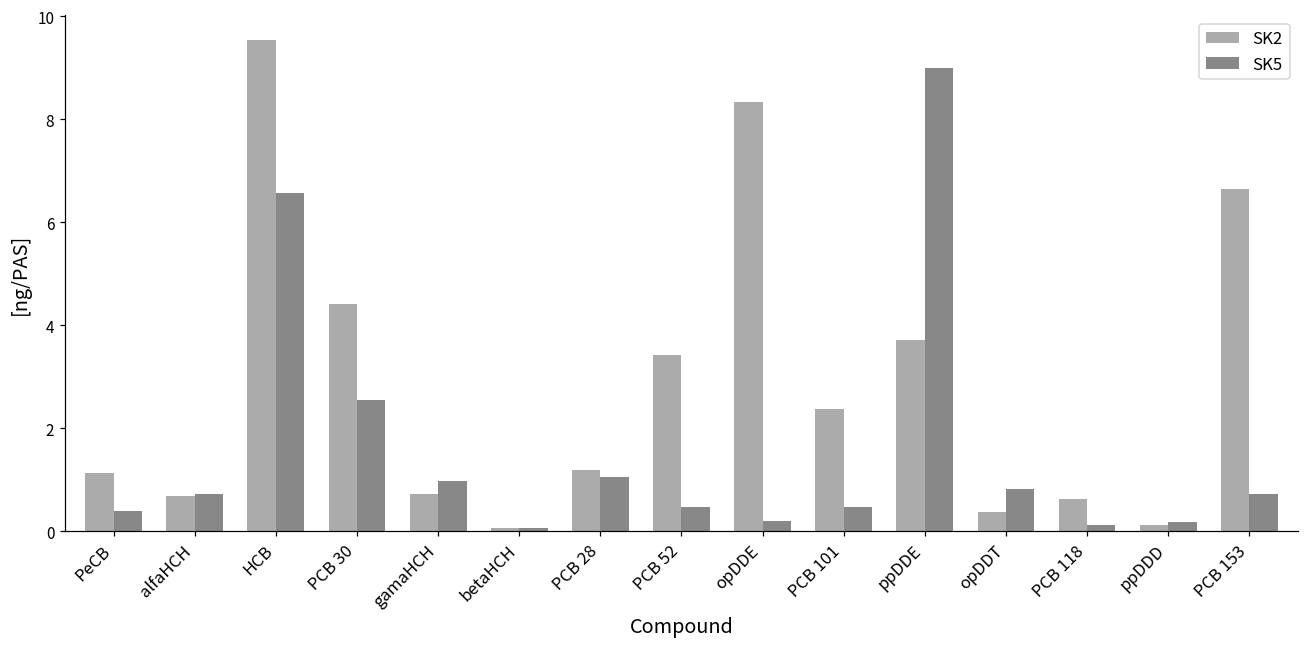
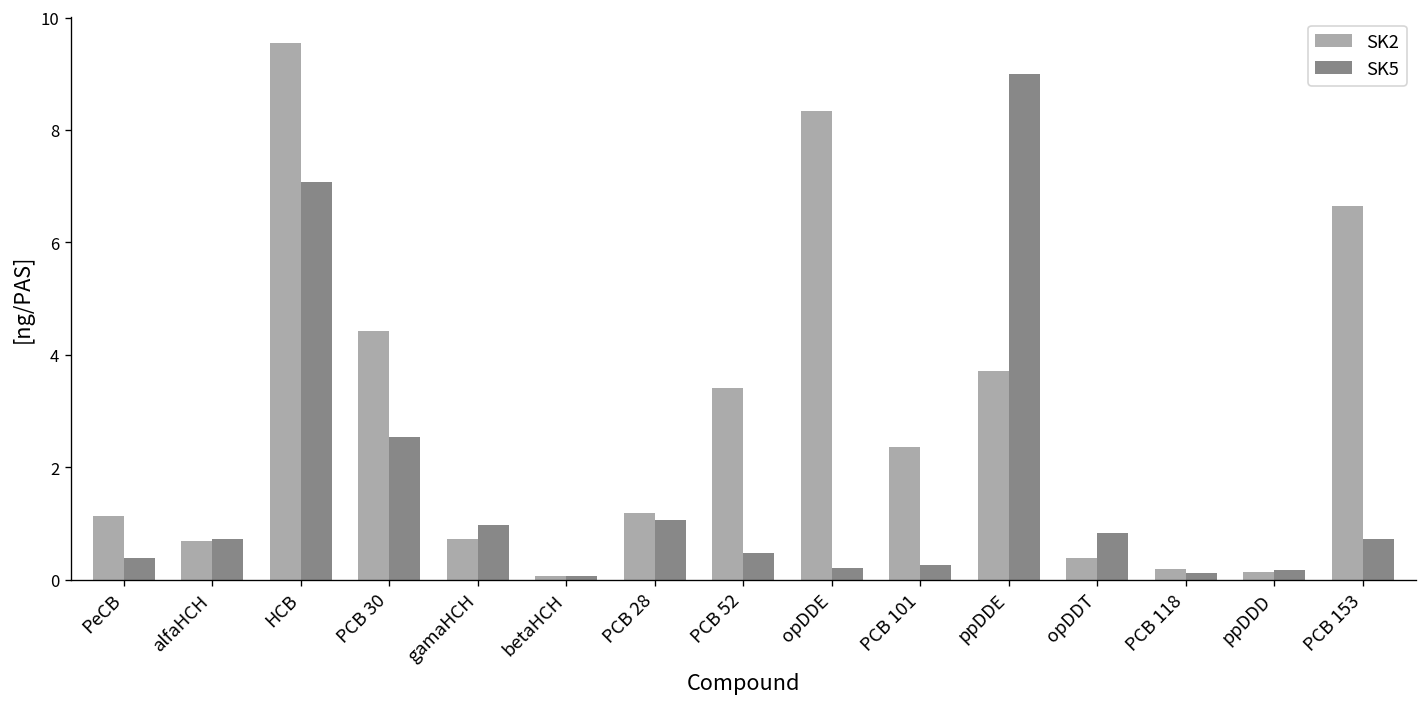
  {
    "SK2": {
      "PeCB": 1.1,
      "alfaHCH": 0.7,
      "HCB": 9.5,
      "PCB 30": 4.4,
      "gamaHCH": 0.7,
      "betaHCH": 0.1,
      "PCB 28": 1.2,
      "PCB 52": 3.4,
      "opDDE": 8.3,
      "PCB 101": 2.4,
      "ppDDE": 3.7,
      "opDDT": 0.4,
-     "PCB 118": 0.6,
+     "PCB 118": 0.2,
      "ppDDD": 0.1,
      "PCB 153": 6.7
    },
    "SK5": {
      "PeCB": 0.4,
      "alfaHCH": 0.7,
-     "HCB": 6.6,
+     "HCB": 7.1,
      "PCB 30": 2.5,
      "gamaHCH": 1.0,
      "betaHCH": 0.1,
      "PCB 28": 1.1,
      "PCB 52": 0.5,
      "opDDE": 0.2,
-     "PCB 101": 0.5,
+     "PCB 101": 0.3,
      "ppDDE": 9.0,
      "opDDT": 0.8,
      "PCB 118": 0.1,
      "ppDDD": 0.2,
      "PCB 153": 0.7
    }
  }
